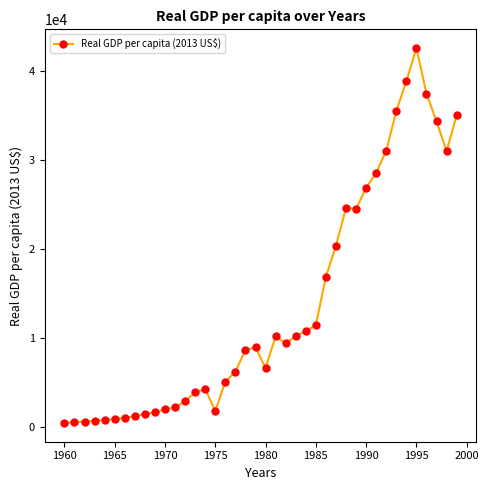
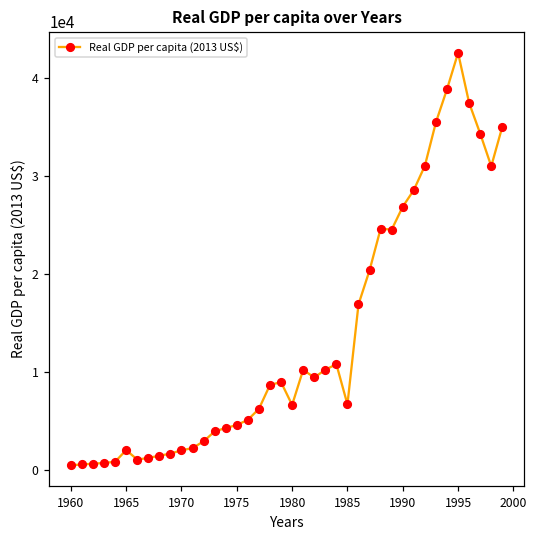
  {
    "1960": 0,
-   "1965": 1000,
+   "1965": 2000,
    "1970": 2000,
-   "1975": 2000,
+   "1975": 5000,
    "1980": 7000,
-   "1985": 11000,
+   "1985": 7000,
    "1990": 27000,
    "1995": 43000
  }
